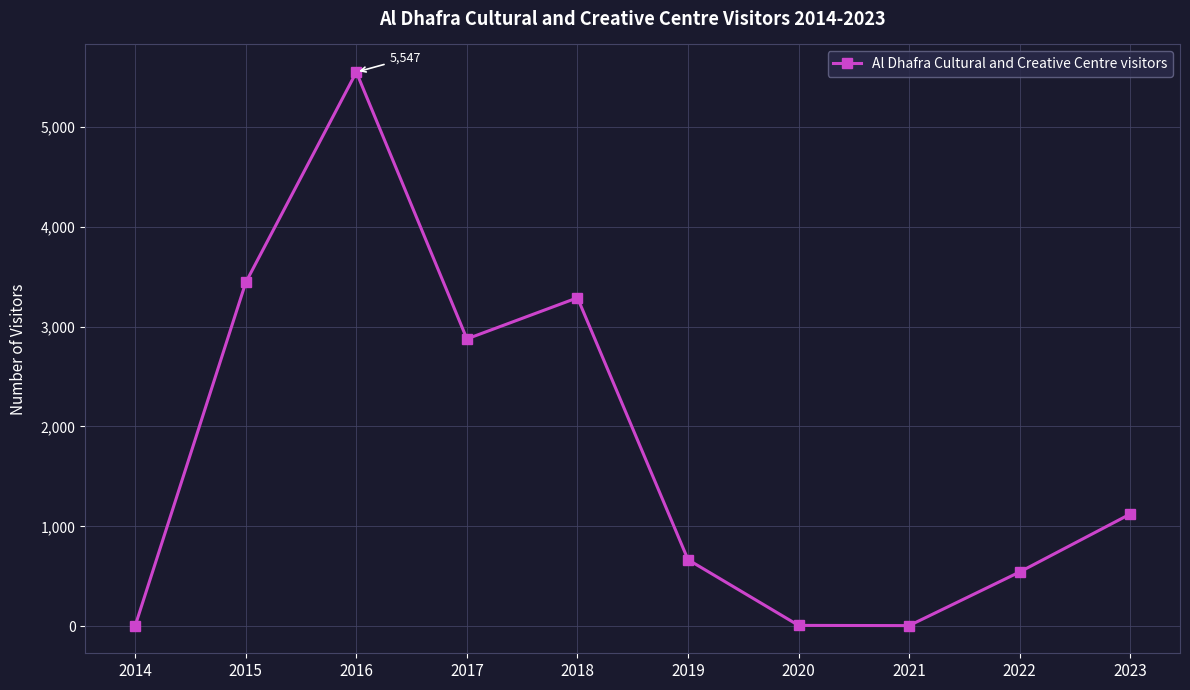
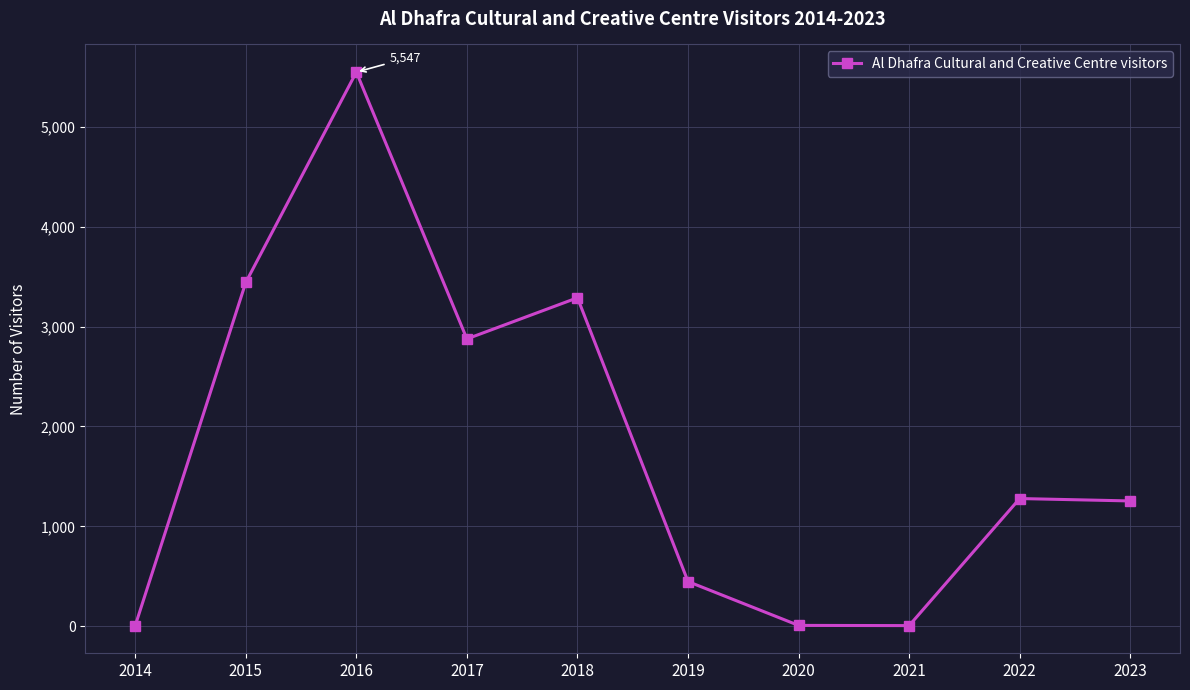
  {
    "2014": "0",
    "2015": "3,400",
    "2017": "2,900",
    "2018": "3,300",
-   "2019": "700",
+   "2019": "400",
    "2020": "0",
    "2021": "0",
-   "2022": "500",
-   "2023": "1,100"
+   "2022": "1,300",
+   "2023": "1,300"
  }
